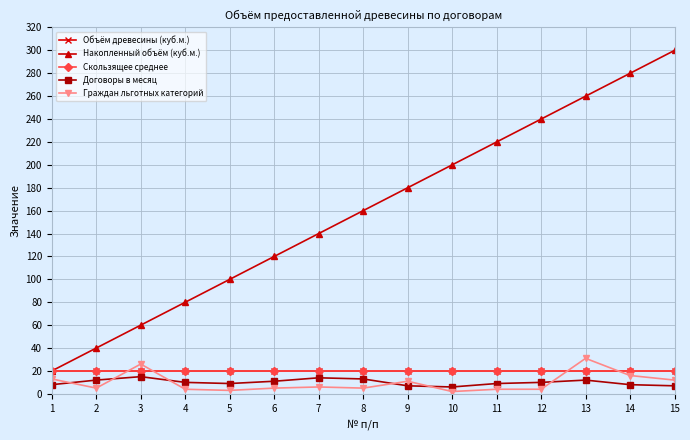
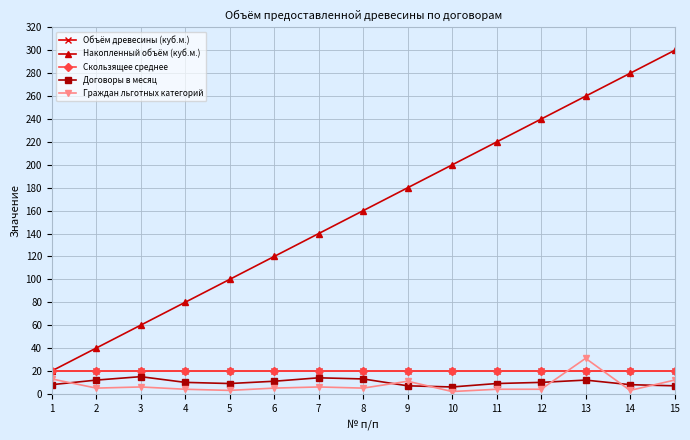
  {
    "Скользящее среднее": {
      "2": 20,
      "3": 20,
      "4": 20,
      "5": 20,
      "6": 20,
      "7": 20,
      "8": 20,
      "9": 20,
      "10": 20,
      "11": 20,
      "12": 20,
      "13": 20,
      "14": 20,
      "15": 20
    },
    "Граждан льготных категорий": {
      "1": 13,
      "2": 5,
-     "3": 26,
+     "3": 6,
      "4": 4,
      "5": 3,
      "6": 5,
      "7": 6,
      "8": 5,
      "9": 11,
      "10": 2,
      "11": 4,
      "12": 4,
      "13": 31,
-     "14": 16,
+     "14": 3,
      "15": 12
    }
  }
